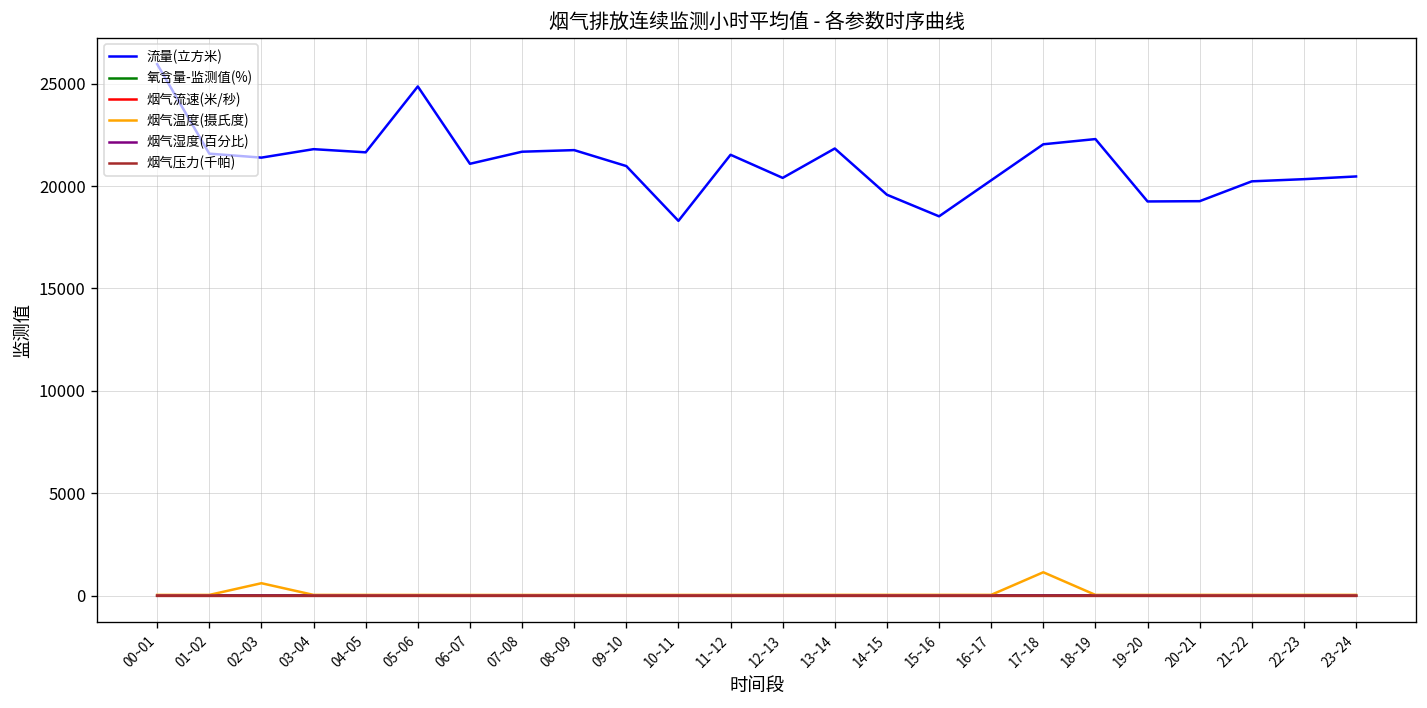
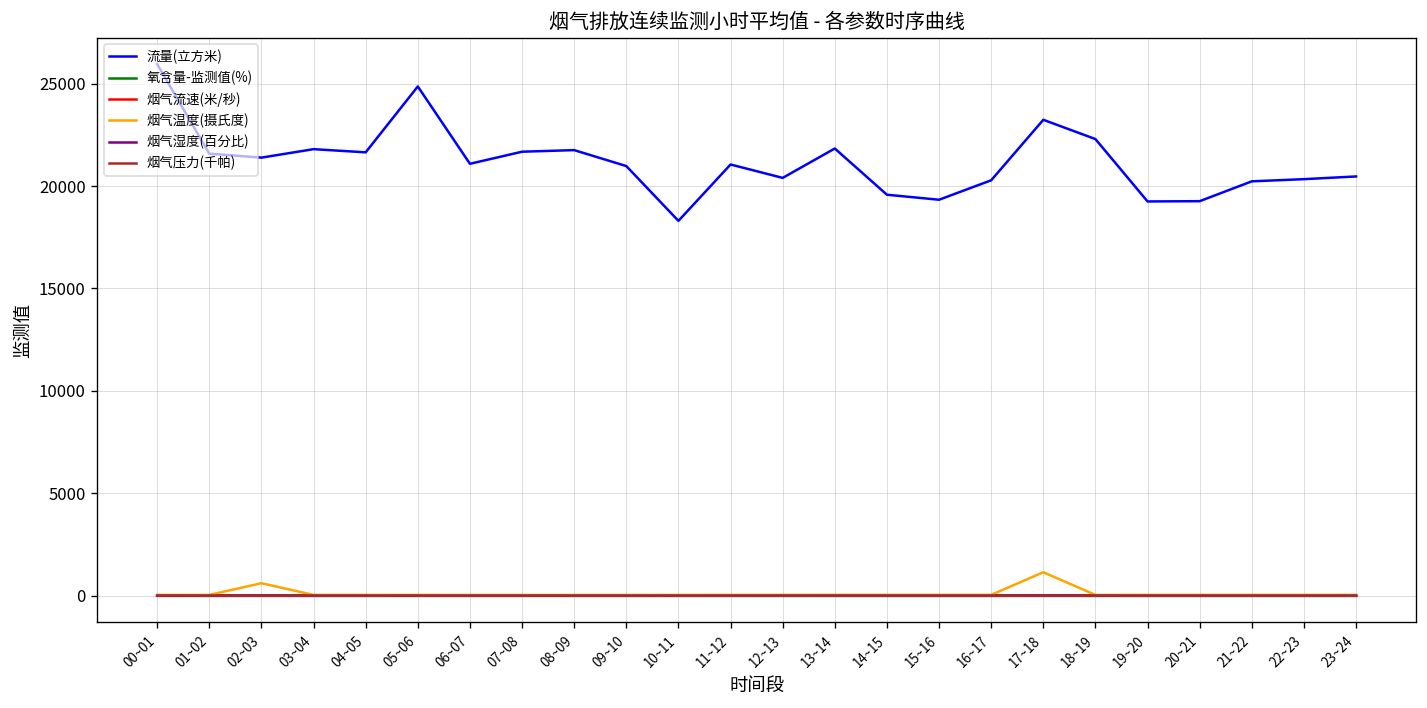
  {
    "流量(立方米)": {
      "02~03": 21400,
      "03~04": 21800,
      "04~05": 21600,
      "05~06": 24900,
      "06~07": 21100,
      "07~08": 21700,
      "08~09": 21800,
      "09~10": 21000,
      "10~11": 18300,
-     "11~12": 21500,
+     "11~12": 21100,
      "12~13": 20400,
      "13~14": 21800,
      "14~15": 19600,
-     "15~16": 18500,
+     "15~16": 19300,
      "16~17": 20300,
-     "17~18": 22000,
+     "17~18": 23200,
      "18~19": 22300,
      "19~20": 19200,
      "20~21": 19300,
      "21~22": 20200,
      "22~23": 20300,
      "23~24": 20500
    },
    "烟气温度(摄氏度)": {
      "02~03": 600,
      "17~18": 1200
    }
  }
